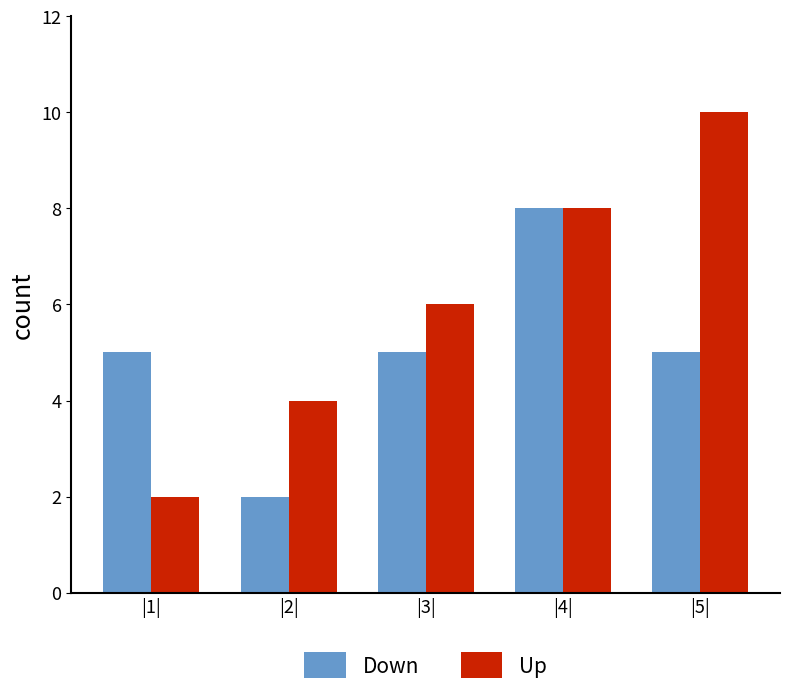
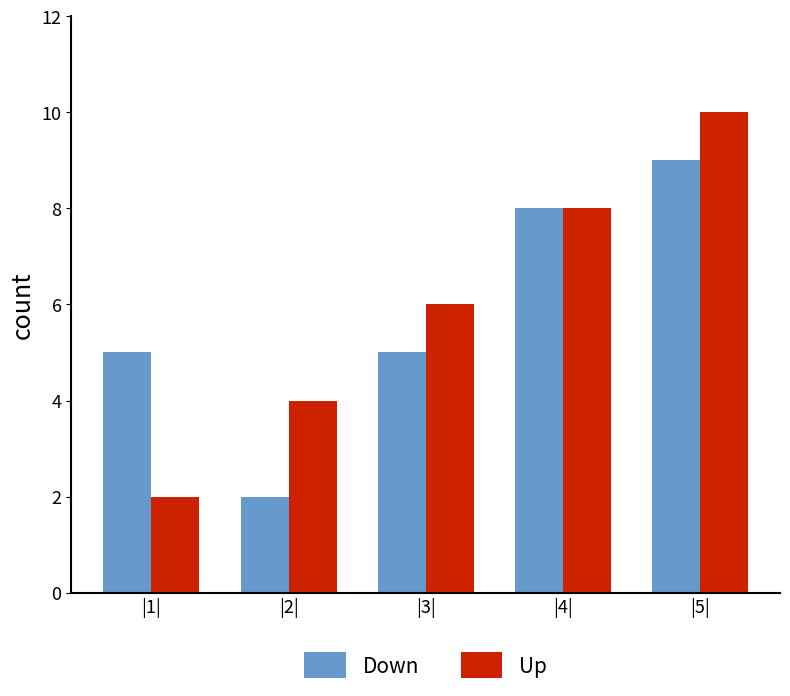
  {
    "Down": {
      "|1|": 5,
      "|2|": 2,
      "|3|": 5,
      "|4|": 8,
-     "|5|": 5
+     "|5|": 9
    },
    "Up": {
      "|1|": 2,
      "|2|": 4,
      "|3|": 6,
      "|4|": 8,
      "|5|": 10
    }
  }
